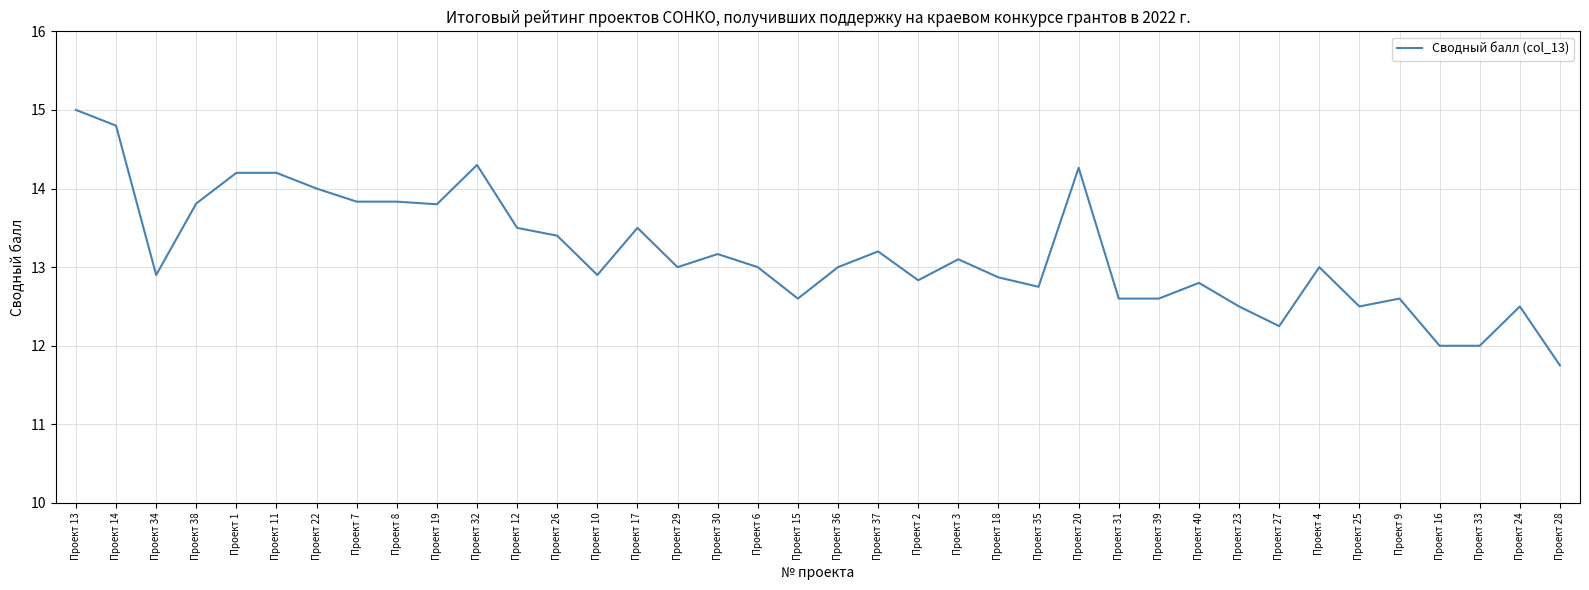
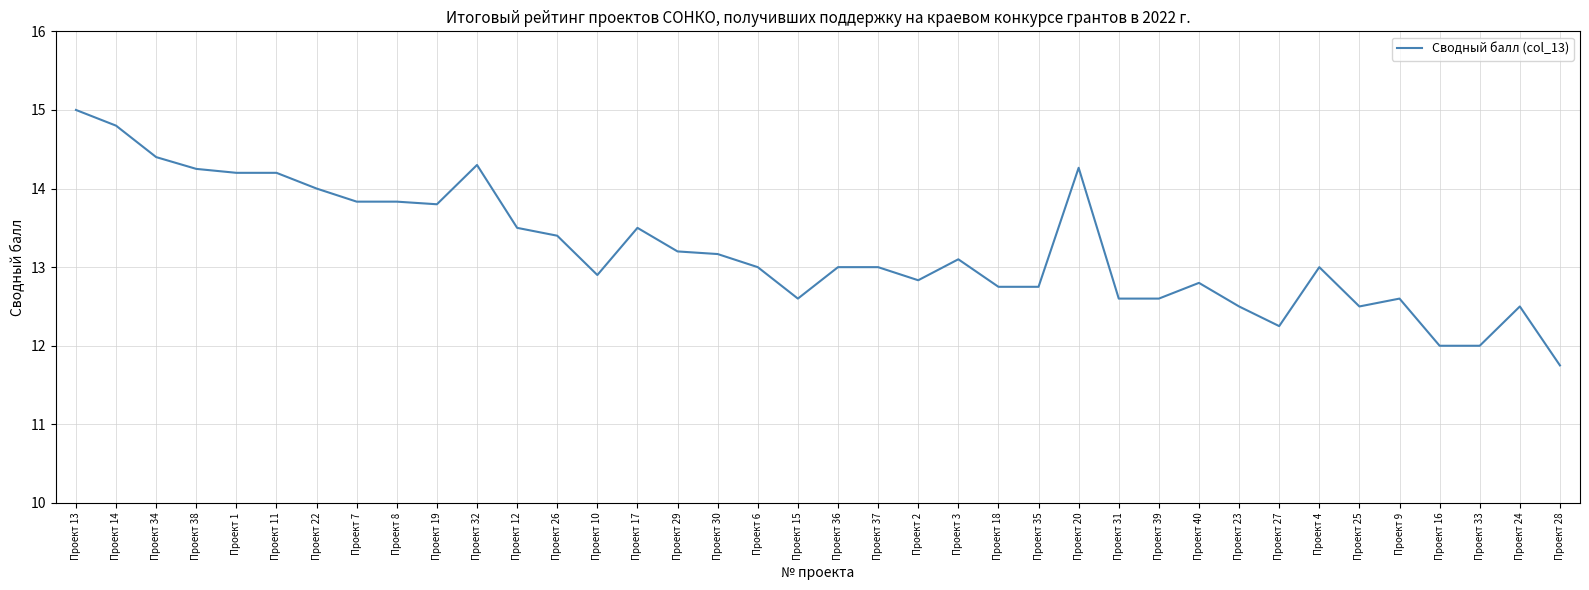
  {
    "Проект 13": 15.0,
    "Проект 14": 14.8,
-   "Проект 34": 12.9,
-   "Проект 38": 13.8,
+   "Проект 34": 14.4,
+   "Проект 38": 14.3,
    "Проект 1": 14.2,
    "Проект 11": 14.2,
    "Проект 22": 14.0,
    "Проект 7": 13.8,
    "Проект 8": 13.8,
    "Проект 19": 13.8,
    "Проект 32": 14.3,
    "Проект 12": 13.5,
    "Проект 26": 13.4,
    "Проект 10": 12.9,
    "Проект 17": 13.5,
-   "Проект 29": 13.0,
+   "Проект 29": 13.2,
    "Проект 30": 13.2,
    "Проект 6": 13.0,
    "Проект 15": 12.6,
    "Проект 36": 13.0,
-   "Проект 37": 13.2,
+   "Проект 37": 13.0,
    "Проект 2": 12.8,
    "Проект 3": 13.1,
-   "Проект 18": 12.9,
+   "Проект 18": 12.8,
    "Проект 35": 12.8,
    "Проект 20": 14.3,
    "Проект 31": 12.6,
    "Проект 39": 12.6,
    "Проект 40": 12.8,
    "Проект 23": 12.5,
    "Проект 27": 12.3,
    "Проект 4": 13.0,
    "Проект 25": 12.5,
    "Проект 9": 12.6,
    "Проект 16": 12.0,
    "Проект 33": 12.0,
    "Проект 24": 12.5,
    "Проект 28": 11.8
  }
